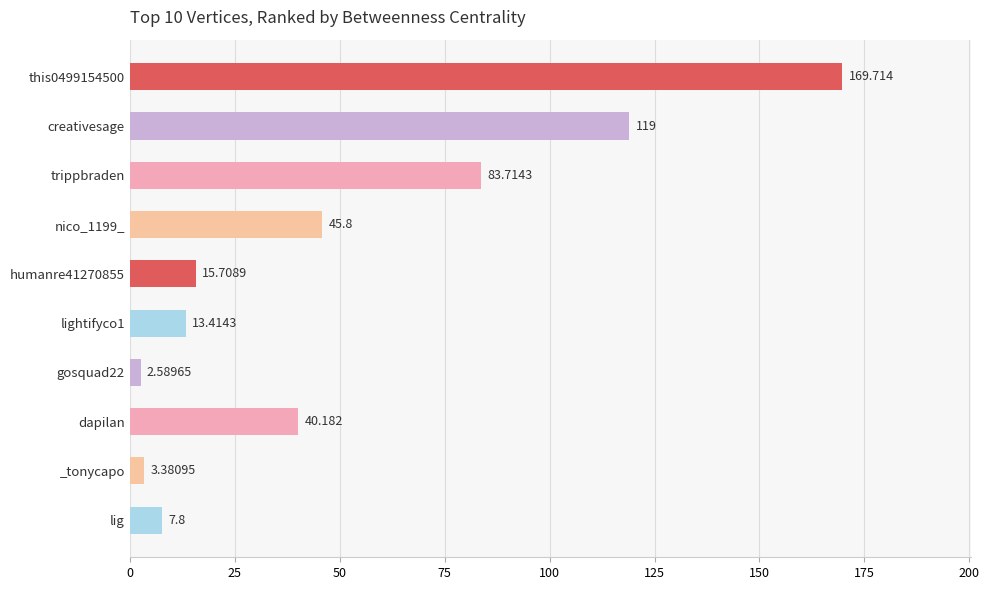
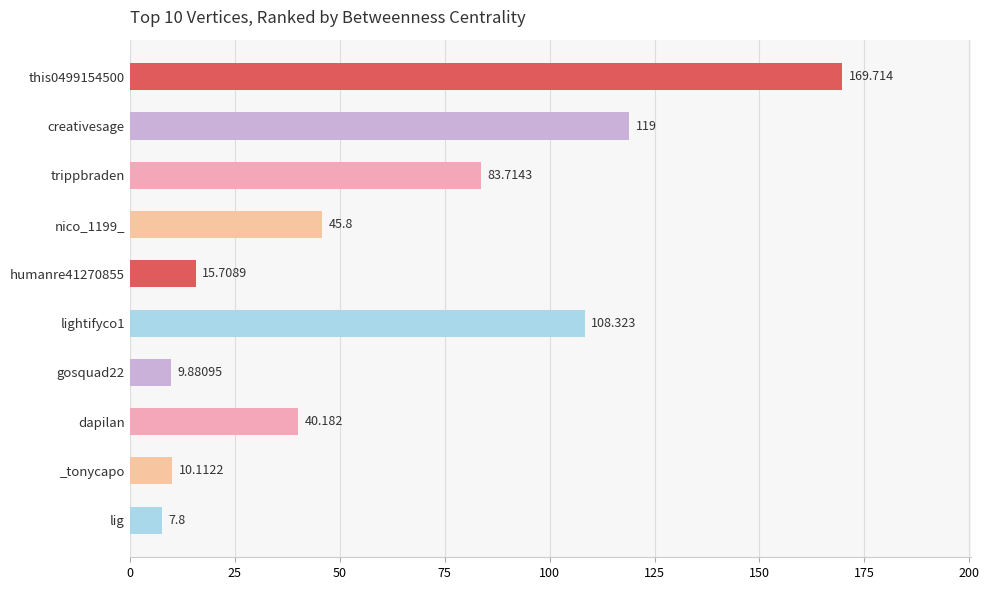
  {
    "this0499154500": 169.714,
    "creativesage": 119,
    "trippbraden": 83.7143,
    "nico_1199_": 45.8,
    "humanre41270855": 15.7089,
-   "lightifyco1": 13.4143,
-   "gosquad22": 2.58965,
+   "lightifyco1": 108.323,
+   "gosquad22": 9.88095,
    "dapilan": 40.182,
-   "_tonycapo": 3.38095,
+   "_tonycapo": 10.1122,
    "lig": 7.8
  }
